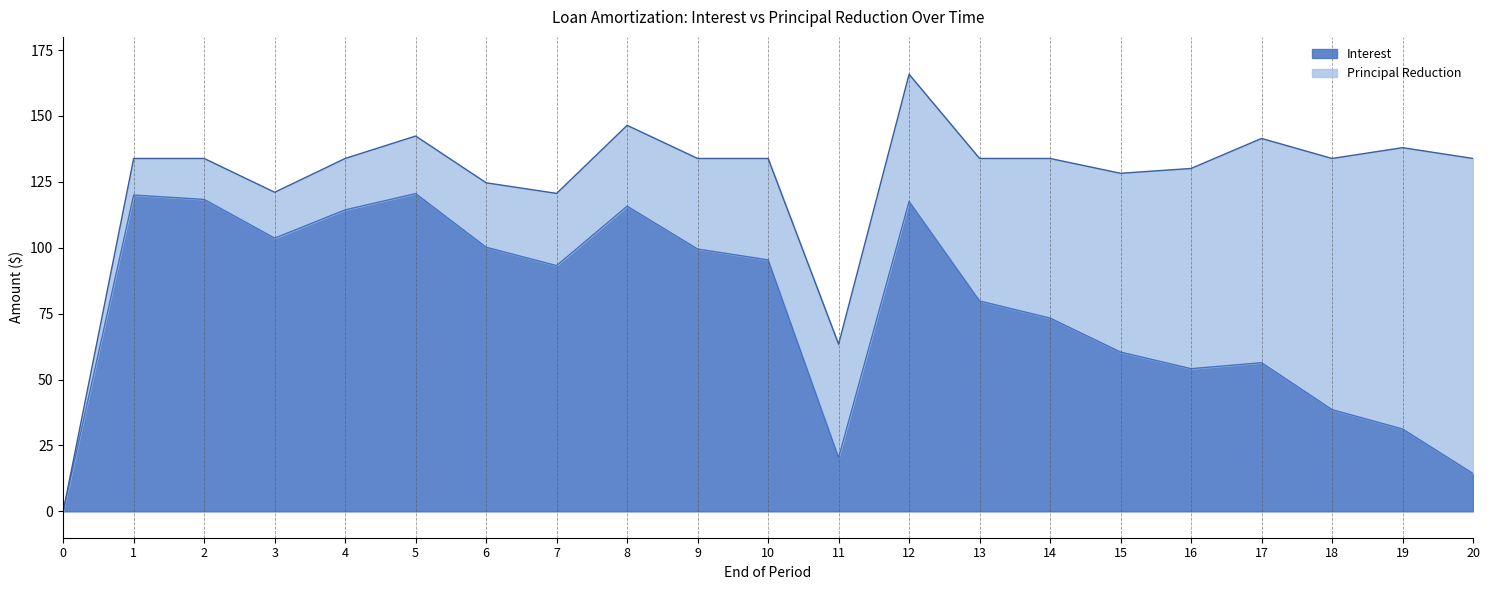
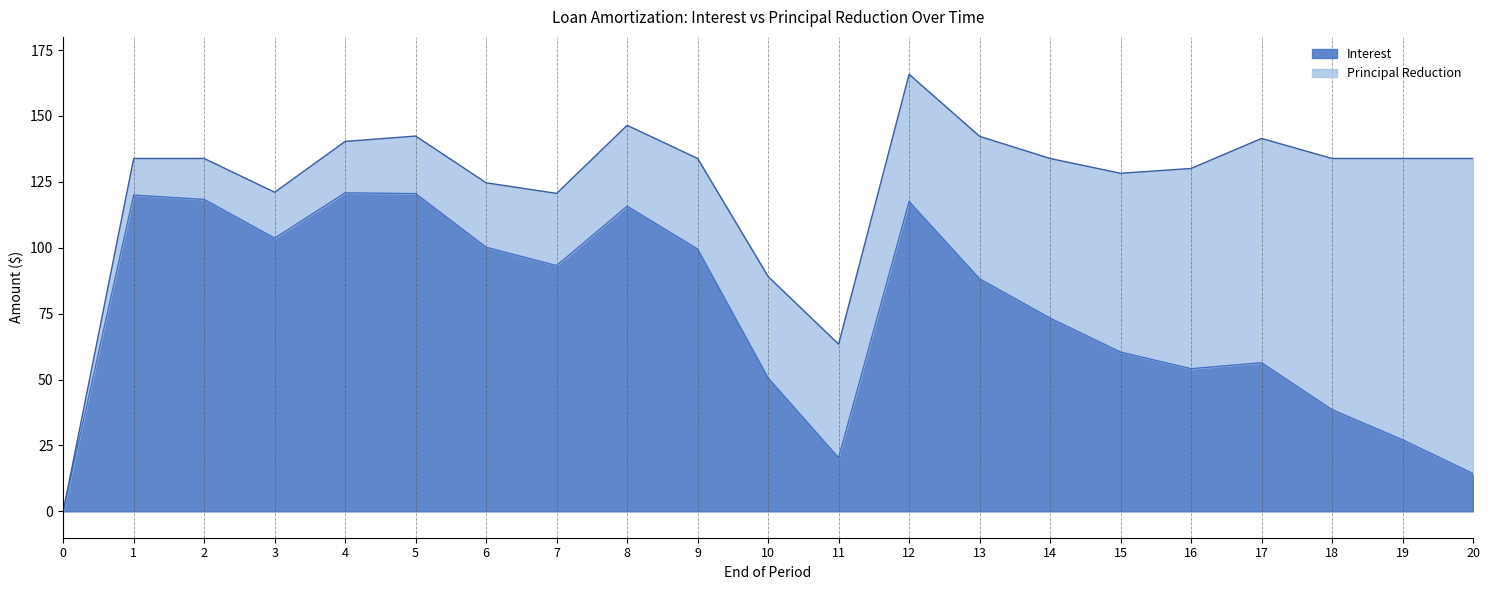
  {
    "Interest": {
      "1": 120,
      "2": 118,
      "3": 104,
-     "4": 114,
+     "4": 121,
      "5": 121,
      "6": 100,
      "7": 93,
      "8": 116,
      "9": 100,
-     "10": 95,
+     "10": 51,
      "11": 20,
      "12": 118,
-     "13": 80,
+     "13": 88,
      "14": 73,
      "15": 60,
      "16": 54,
      "17": 56,
      "18": 39,
-     "19": 31,
+     "19": 27,
      "20": 14
    },
    "Principal Reduction": {
      "1": 14,
      "2": 16,
      "3": 17,
      "4": 19,
      "5": 22,
      "6": 24,
      "7": 27,
      "8": 31,
      "9": 34,
      "10": 38,
      "11": 43,
      "12": 48,
      "13": 54,
      "14": 61,
      "15": 68,
      "16": 76,
      "17": 85,
      "18": 95,
      "19": 107,
      "20": 120
    }
  }
